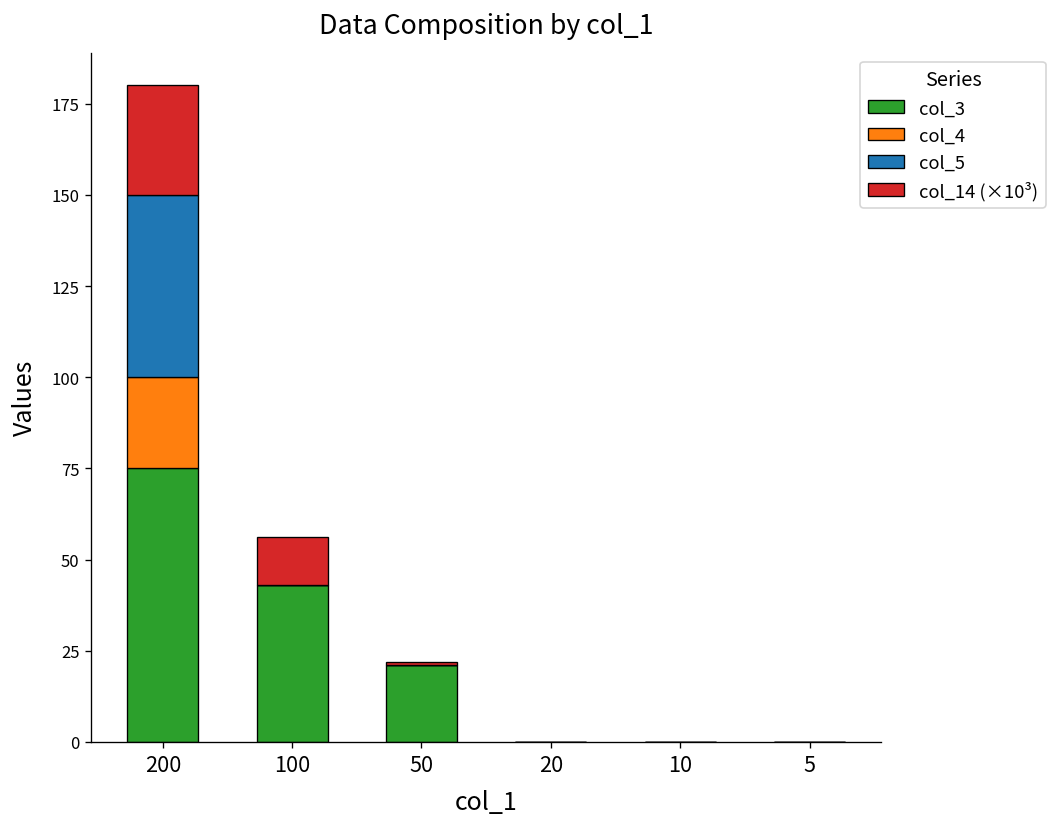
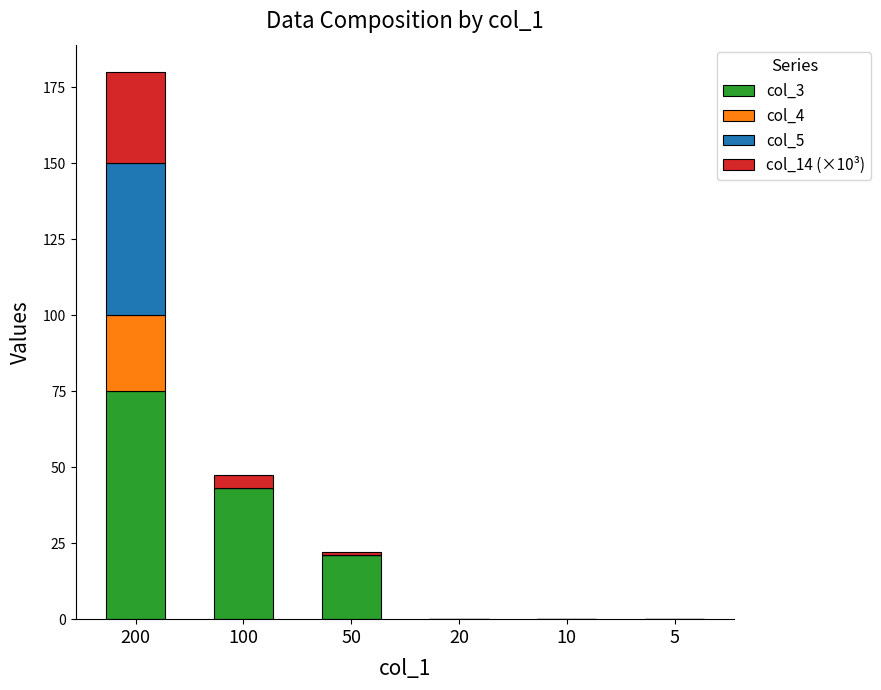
  {
    "col_3": {
      "200": 75,
      "100": 43,
      "50": 21,
      "20": 0,
      "10": 0,
      "5": 0
    },
    "col_5": {
      "200": 50,
      "100": 0,
      "50": 0,
      "20": 0,
      "10": 0,
      "5": 0
    },
    "col_14 (×10³)": {
      "200": 30,
-     "100": 13,
+     "100": 4,
      "50": 1,
      "20": 0,
      "10": 0,
      "5": 0
    }
  }
